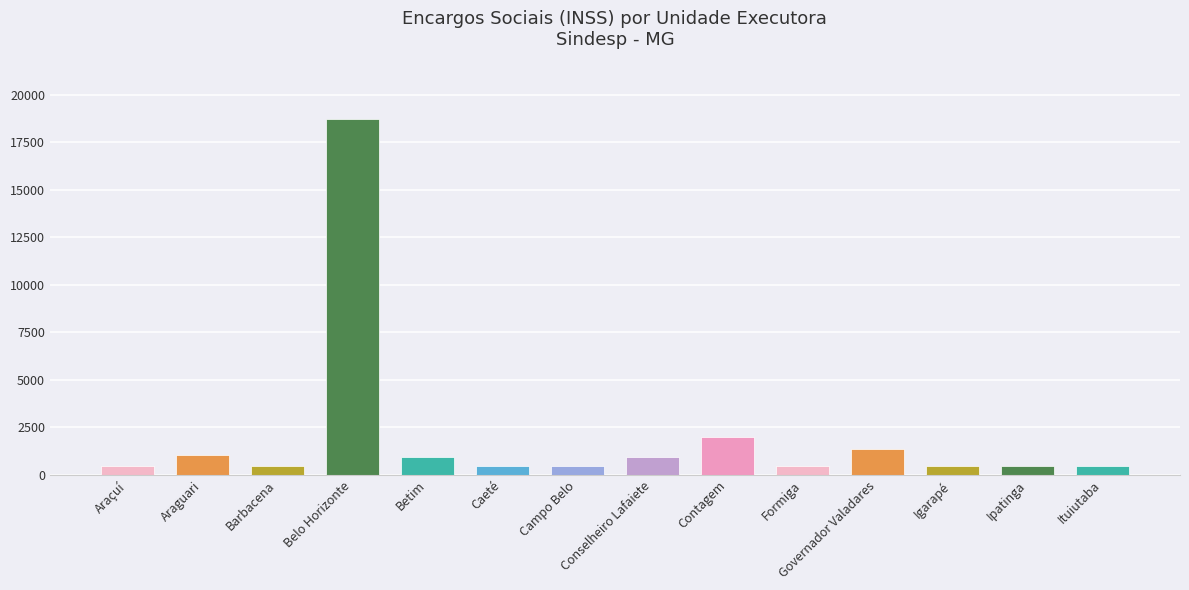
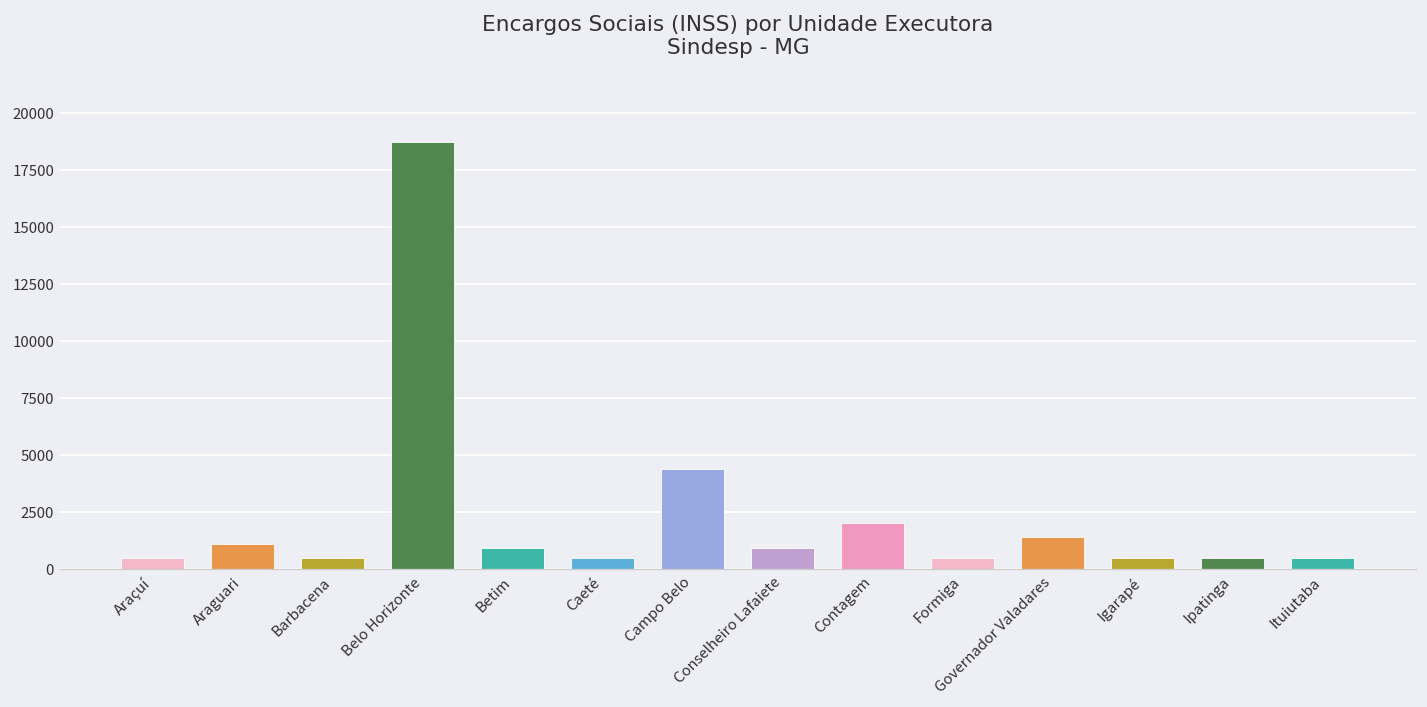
  {
    "Araçuí": 500,
    "Araguari": 1100,
    "Barbacena": 500,
    "Belo Horizonte": 18700,
    "Betim": 900,
    "Caeté": 500,
-   "Campo Belo": 500,
+   "Campo Belo": 4400,
    "Conselheiro Lafaiete": 900,
    "Contagem": 2000,
    "Formiga": 500,
    "Governador Valadares": 1400,
    "Igarapé": 500,
    "Ipatinga": 500,
    "Ituiutaba": 500
  }
